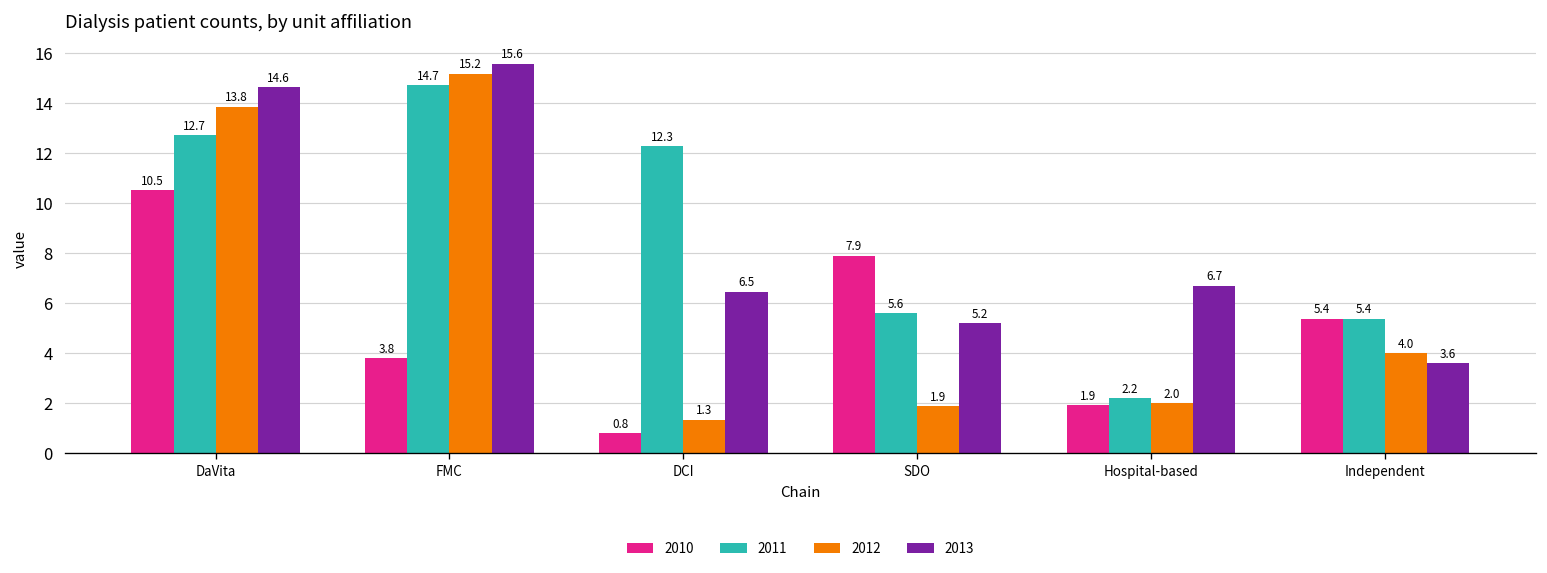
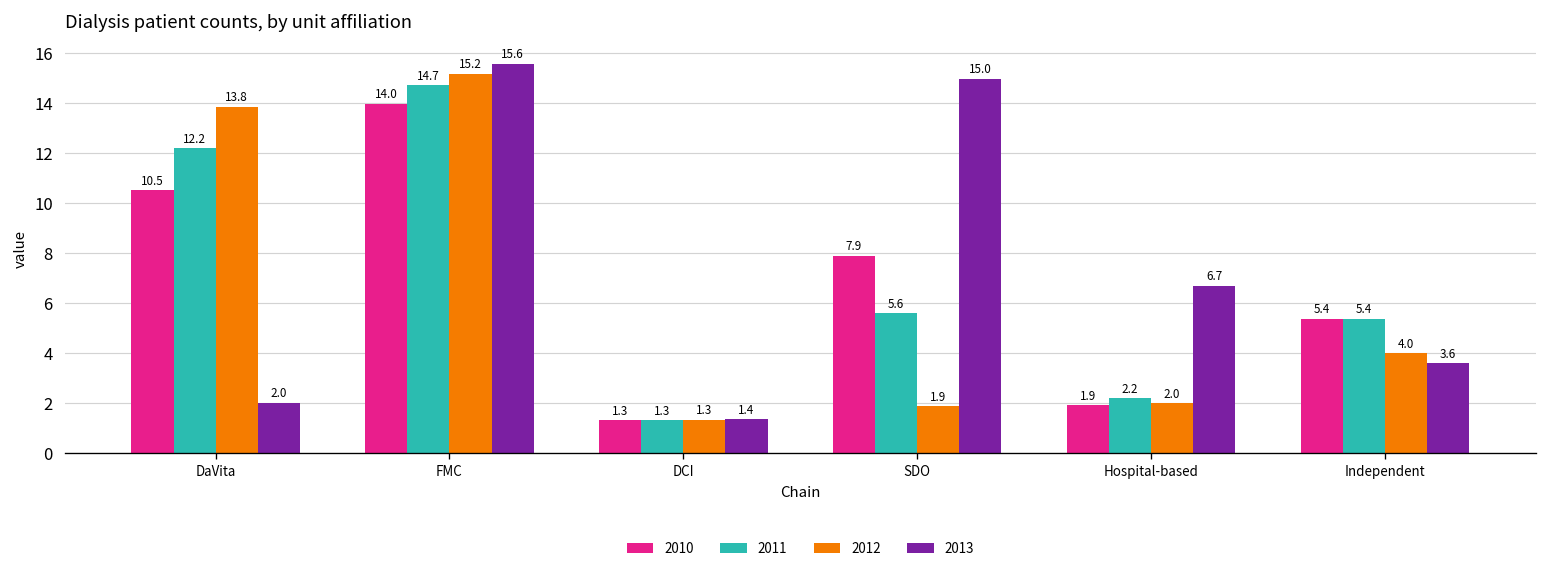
  {
    "2010": {
      "DaVita": 10.5,
-     "FMC": 3.8,
-     "DCI": 0.8,
+     "FMC": 14.0,
+     "DCI": 1.3,
      "SDO": 7.9,
      "Hospital-based": 1.9,
      "Independent": 5.4
    },
    "2011": {
-     "DaVita": 12.7,
+     "DaVita": 12.2,
      "FMC": 14.7,
-     "DCI": 12.3,
+     "DCI": 1.3,
      "SDO": 5.6,
      "Hospital-based": 2.2,
      "Independent": 5.4
    },
    "2012": {
      "DaVita": 13.8,
      "FMC": 15.2,
      "DCI": 1.3,
      "SDO": 1.9,
      "Hospital-based": 2.0,
      "Independent": 4.0
    },
    "2013": {
-     "DaVita": 14.6,
+     "DaVita": 2.0,
      "FMC": 15.6,
-     "DCI": 6.5,
-     "SDO": 5.2,
+     "DCI": 1.4,
+     "SDO": 15.0,
      "Hospital-based": 6.7,
      "Independent": 3.6
    }
  }
